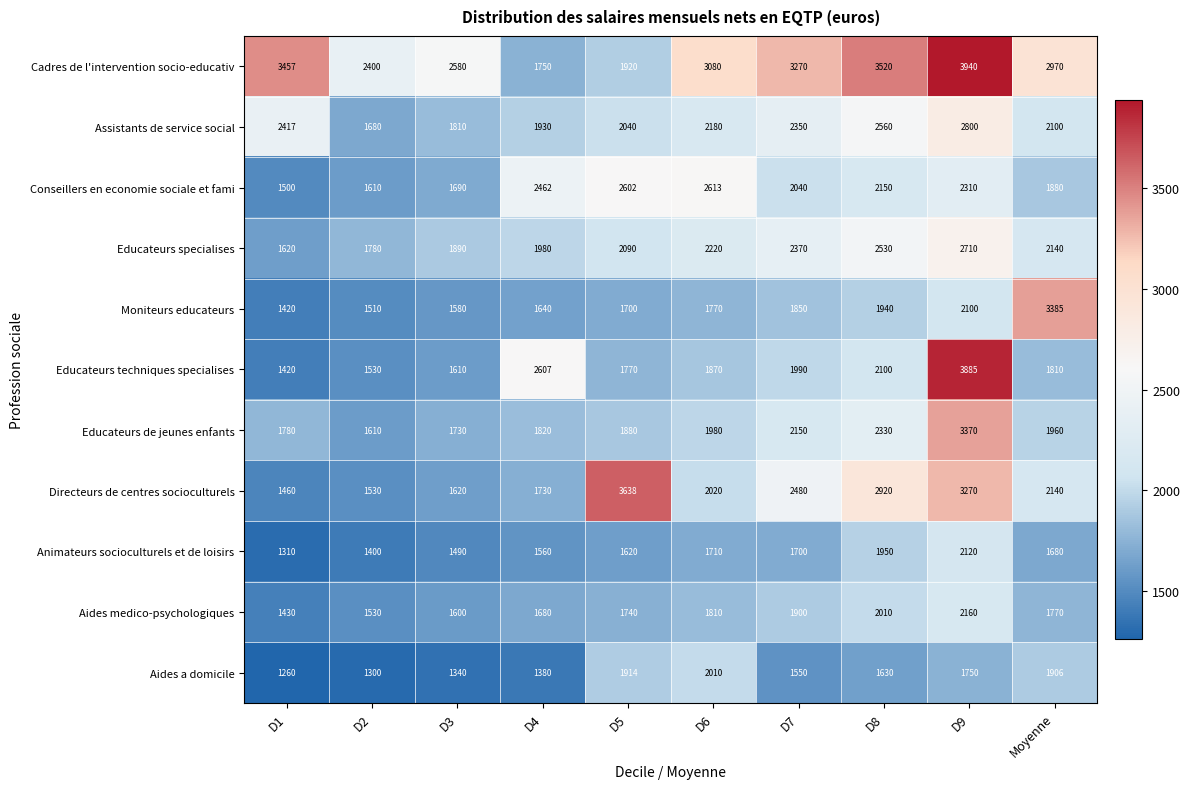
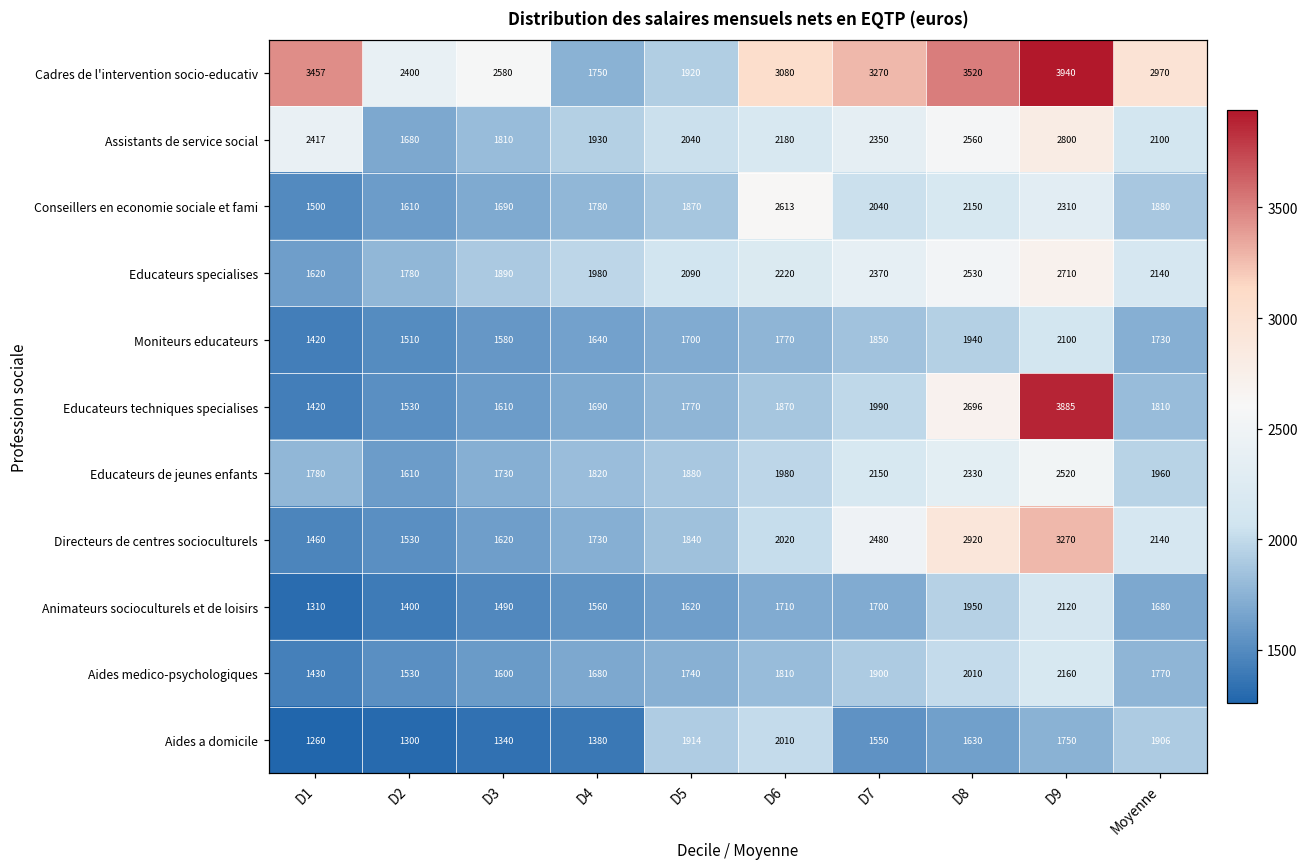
  {
    "Cadres de l'intervention socio-educativ": {
      "D1": 3457,
      "D2": 2400,
      "D3": 2580,
      "D4": 1750,
      "D5": 1920,
      "D6": 3080,
      "D7": 3270,
      "D8": 3520,
      "D9": 3940,
      "Moyenne": 2970
    },
    "Assistants de service social": {
      "D1": 2417,
      "D2": 1680,
      "D3": 1810,
      "D4": 1930,
      "D5": 2040,
      "D6": 2180,
      "D7": 2350,
      "D8": 2560,
      "D9": 2800,
      "Moyenne": 2100
    },
    "Conseillers en economie sociale et fami": {
      "D1": 1500,
      "D2": 1610,
      "D3": 1690,
-     "D4": 2462,
-     "D5": 2602,
+     "D4": 1780,
+     "D5": 1870,
      "D6": 2613,
      "D7": 2040,
      "D8": 2150,
      "D9": 2310,
      "Moyenne": 1880
    },
    "Educateurs specialises": {
      "D1": 1620,
      "D2": 1780,
      "D3": 1890,
      "D4": 1980,
      "D5": 2090,
      "D6": 2220,
      "D7": 2370,
      "D8": 2530,
      "D9": 2710,
      "Moyenne": 2140
    },
    "Moniteurs educateurs": {
      "D1": 1420,
      "D2": 1510,
      "D3": 1580,
      "D4": 1640,
      "D5": 1700,
      "D6": 1770,
      "D7": 1850,
      "D8": 1940,
      "D9": 2100,
-     "Moyenne": 3385
+     "Moyenne": 1730
    },
    "Educateurs techniques specialises": {
      "D1": 1420,
      "D2": 1530,
      "D3": 1610,
-     "D4": 2607,
+     "D4": 1690,
      "D5": 1770,
      "D6": 1870,
      "D7": 1990,
-     "D8": 2100,
+     "D8": 2696,
      "D9": 3885,
      "Moyenne": 1810
    },
    "Educateurs de jeunes enfants": {
      "D1": 1780,
      "D2": 1610,
      "D3": 1730,
      "D4": 1820,
      "D5": 1880,
      "D6": 1980,
      "D7": 2150,
      "D8": 2330,
-     "D9": 3370,
+     "D9": 2520,
      "Moyenne": 1960
    },
    "Directeurs de centres socioculturels": {
      "D1": 1460,
      "D2": 1530,
      "D3": 1620,
      "D4": 1730,
-     "D5": 3638,
+     "D5": 1840,
      "D6": 2020,
      "D7": 2480,
      "D8": 2920,
      "D9": 3270,
      "Moyenne": 2140
    },
    "Animateurs socioculturels et de loisirs": {
      "D1": 1310,
      "D2": 1400,
      "D3": 1490,
      "D4": 1560,
      "D5": 1620,
      "D6": 1710,
      "D7": 1700,
      "D8": 1950,
      "D9": 2120,
      "Moyenne": 1680
    },
    "Aides medico-psychologiques": {
      "D1": 1430,
      "D2": 1530,
      "D3": 1600,
      "D4": 1680,
      "D5": 1740,
      "D6": 1810,
      "D7": 1900,
      "D8": 2010,
      "D9": 2160,
      "Moyenne": 1770
    },
    "Aides a domicile": {
      "D1": 1260,
      "D2": 1300,
      "D3": 1340,
      "D4": 1380,
      "D5": 1914,
      "D6": 2010,
      "D7": 1550,
      "D8": 1630,
      "D9": 1750,
      "Moyenne": 1906
    }
  }
